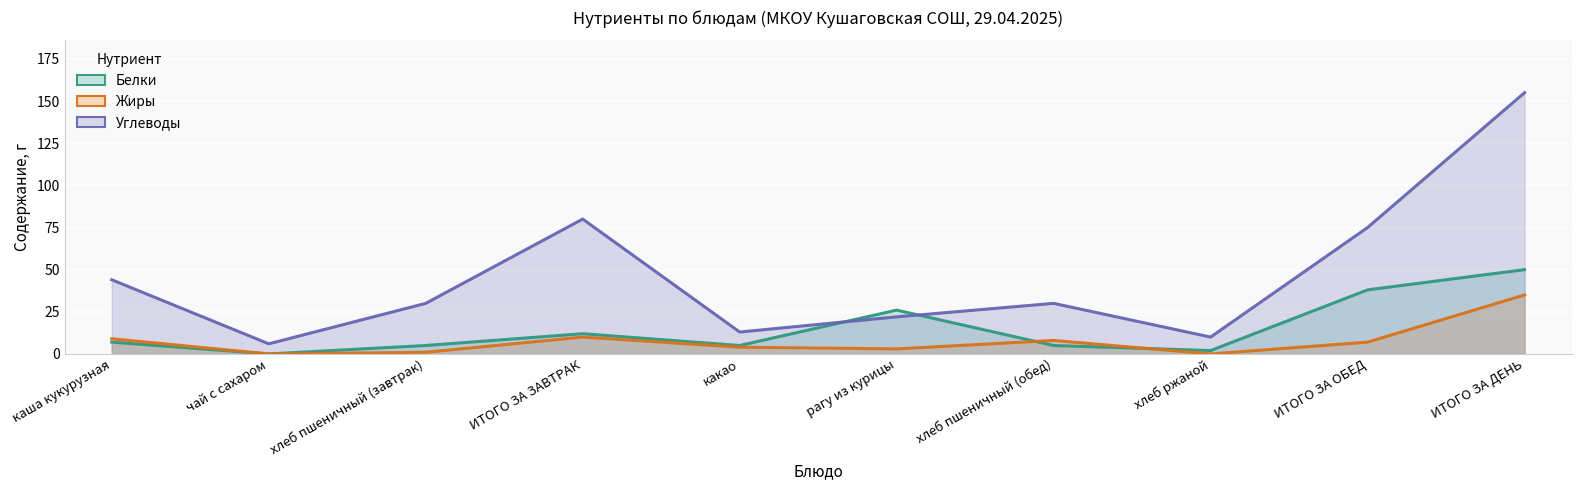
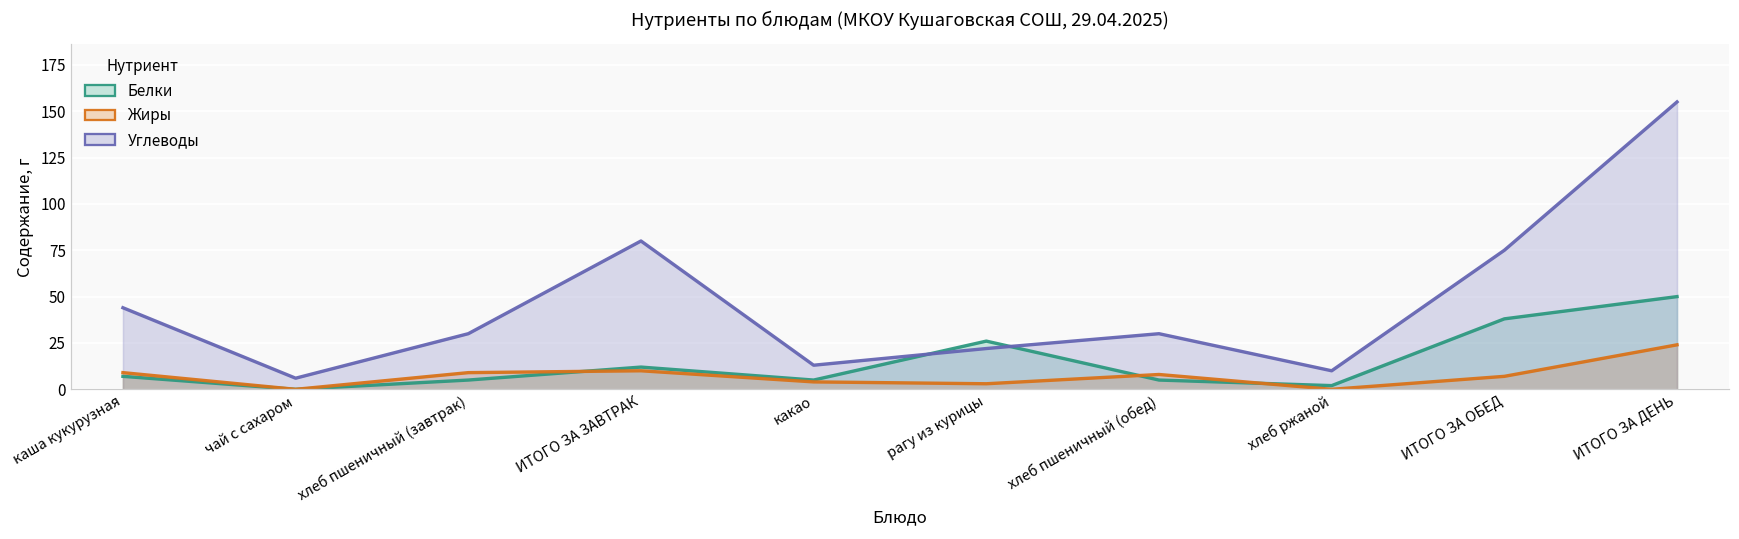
  {
    "Жиры": {
      "каша кукурузная": 9,
-     "хлеб пшеничный (завтрак)": 1,
+     "хлеб пшеничный (завтрак)": 9,
      "ИТОГО ЗА ЗАВТРАК": 10,
      "рагу из курицы": 3,
      "хлеб пшеничный (обед)": 8,
      "хлеб ржаной": 0,
      "ИТОГО ЗА ОБЕД": 7,
-     "ИТОГО ЗА ДЕНЬ": 35
+     "ИТОГО ЗА ДЕНЬ": 24
    }
  }
